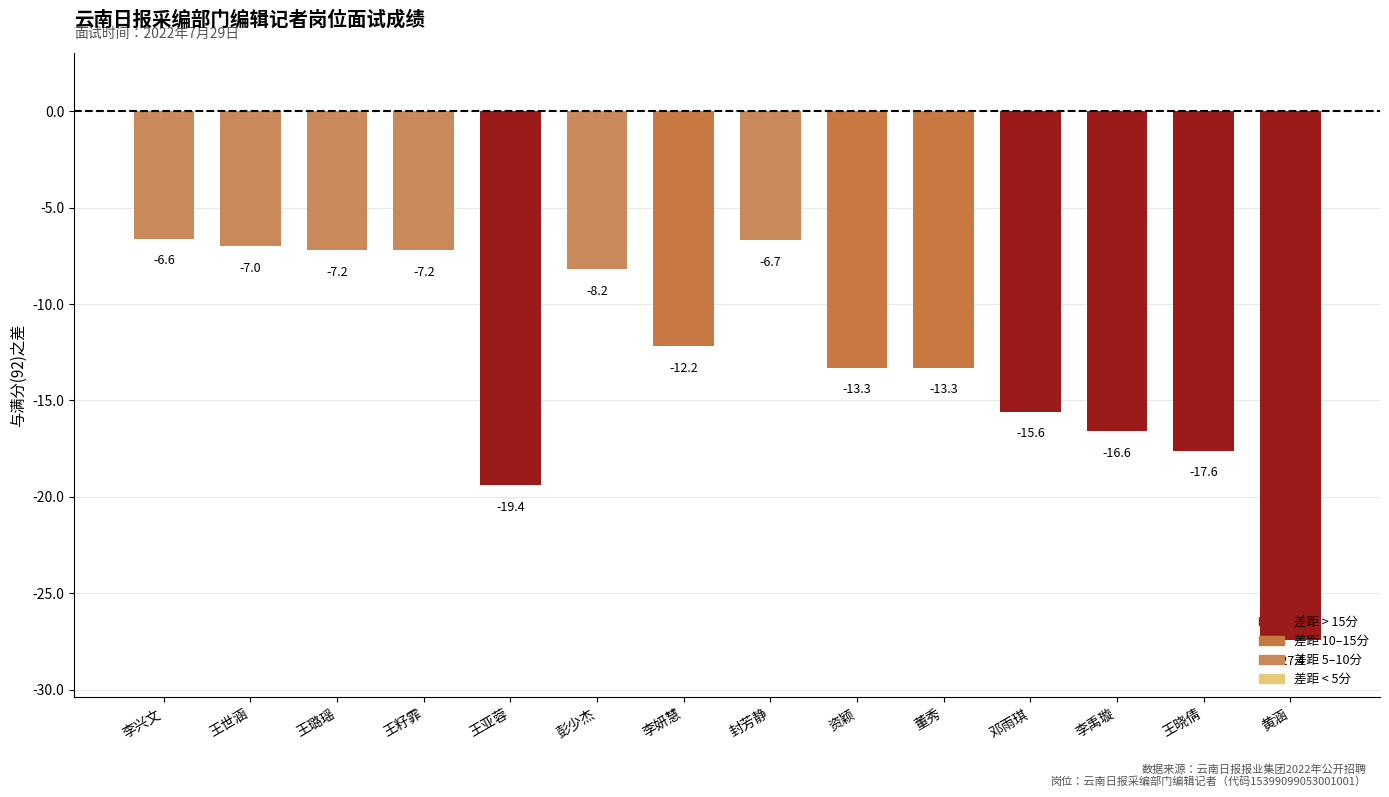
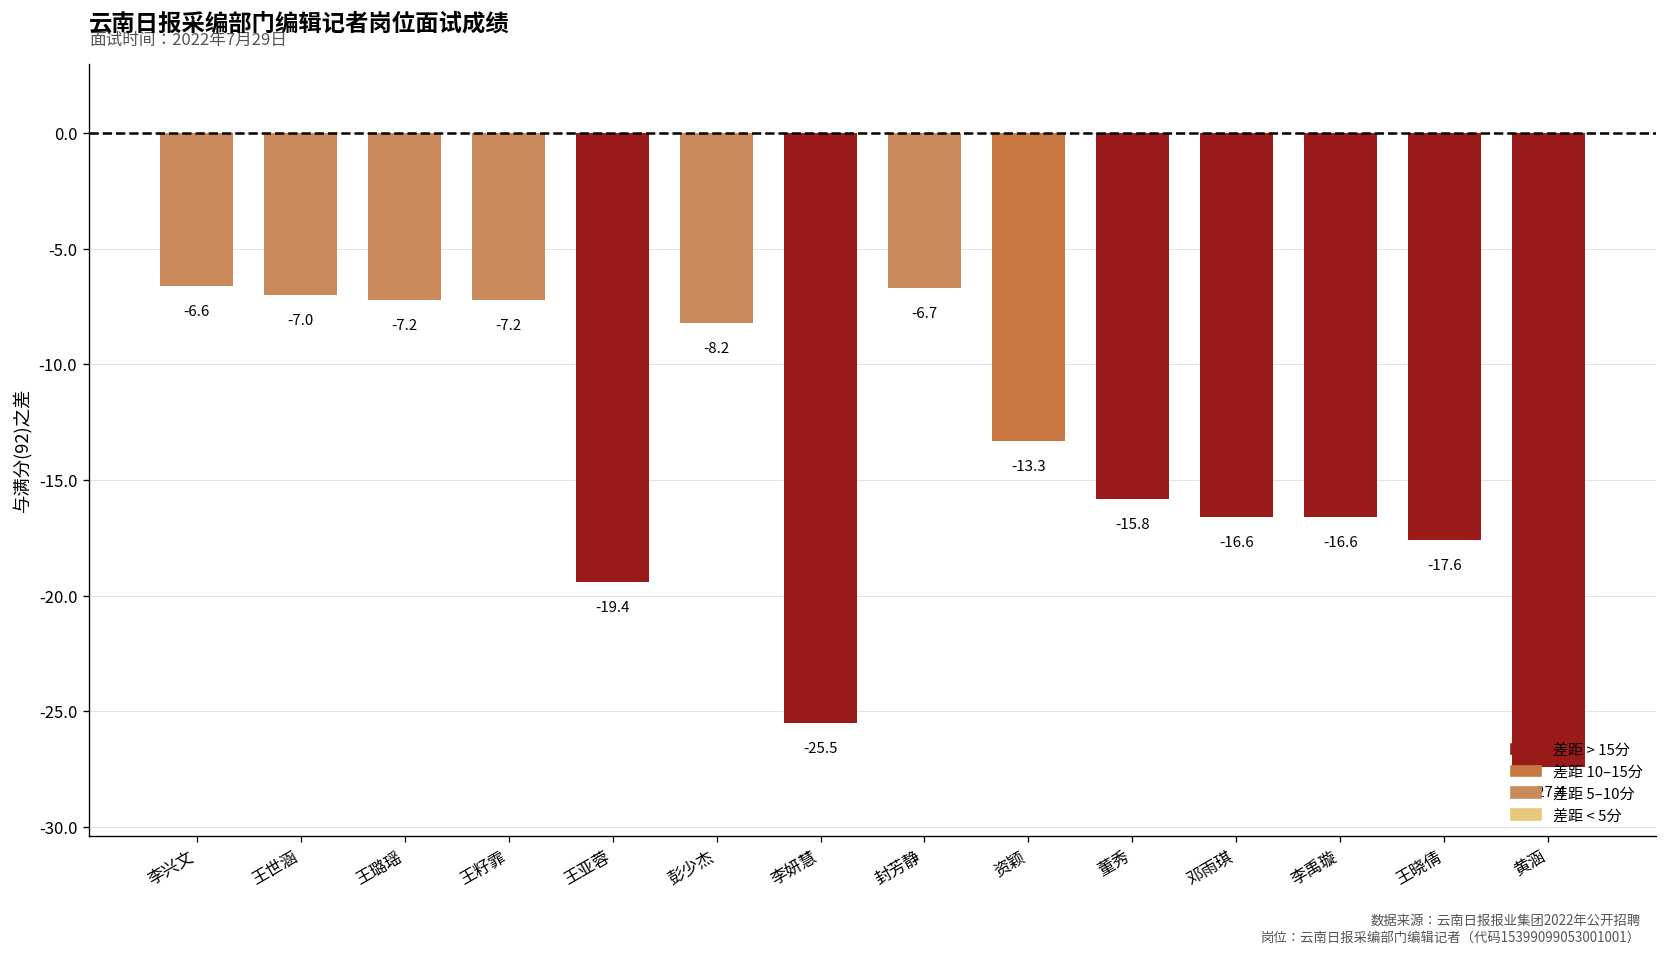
  {
    "李兴文": -6.6,
    "王世涵": -7.0,
    "王璐瑶": -7.2,
    "王籽霏": -7.2,
    "王亚蓉": -19.4,
    "彭少杰": -8.2,
-   "李妍慧": -12.2,
+   "李妍慧": -25.5,
    "封芳静": -6.7,
    "资颖": -13.3,
-   "董秀": -13.3,
-   "邓雨琪": -15.6,
+   "董秀": -15.8,
+   "邓雨琪": -16.6,
    "李禹璇": -16.6,
    "王晓倩": -17.6,
    "黄涵": -27.4
  }
